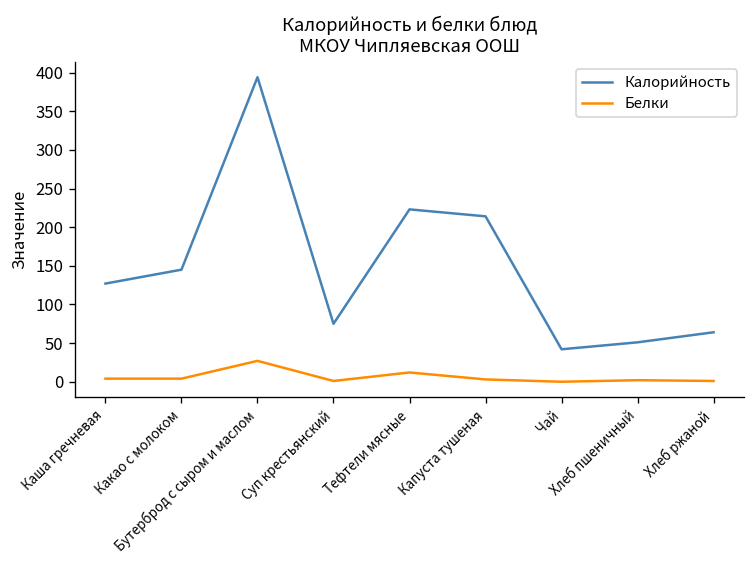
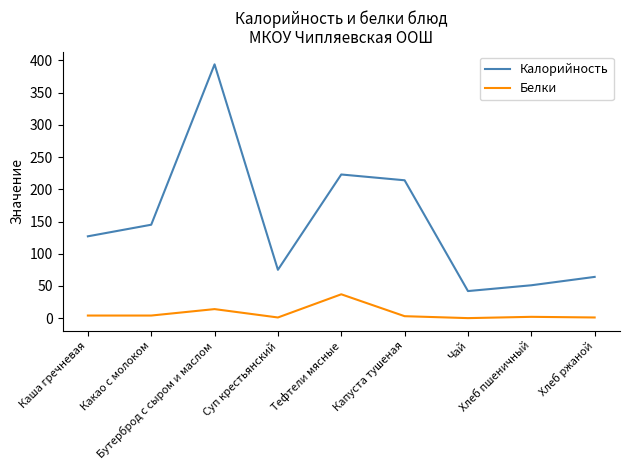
  {
    "Калорийность": {
      "Каша гречневая": 130,
      "Какао с молоком": 150,
      "Бутерброд с сыром и маслом": 390,
      "Суп крестьянский": 80,
      "Тефтели мясные": 220,
      "Капуста тушеная": 210,
      "Чай": 40,
      "Хлеб пшеничный": 50,
      "Хлеб ржаной": 60
    },
    "Белки": {
      "Каша гречневая": 0,
      "Какао с молоком": 0,
-     "Бутерброд с сыром и маслом": 30,
+     "Бутерброд с сыром и маслом": 10,
      "Суп крестьянский": 0,
-     "Тефтели мясные": 10,
+     "Тефтели мясные": 40,
      "Капуста тушеная": 0,
      "Чай": 0,
      "Хлеб пшеничный": 0,
      "Хлеб ржаной": 0
    }
  }
